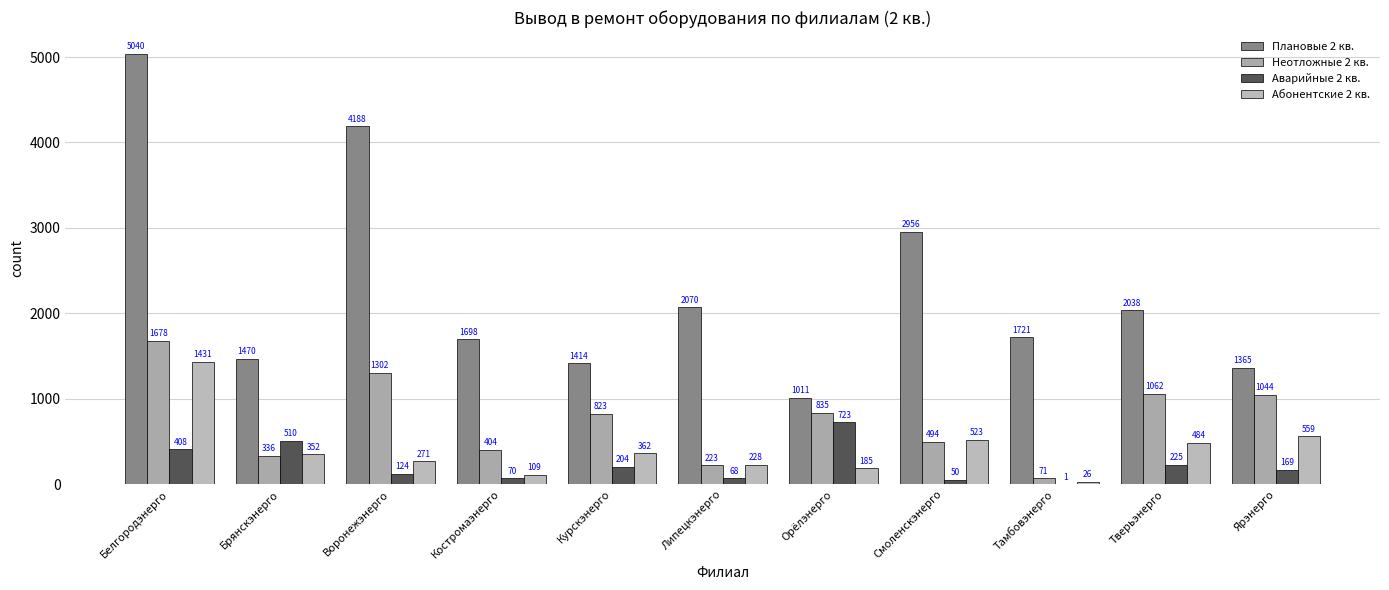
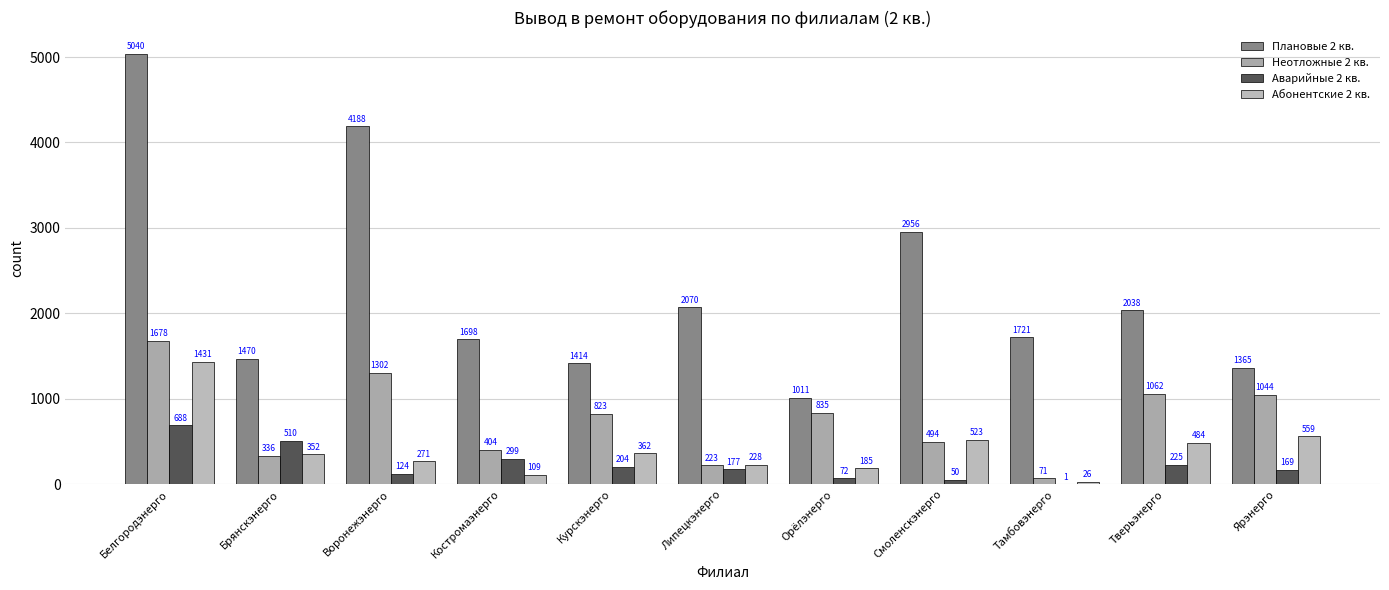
  {
    "Аварийные 2 кв.": {
-     "Белгородэнерго": 408,
+     "Белгородэнерго": 688,
      "Брянскэнерго": 510,
      "Воронежэнерго": 124,
-     "Костромаэнерго": 70,
+     "Костромаэнерго": 299,
      "Курскэнерго": 204,
-     "Липецкэнерго": 68,
-     "Орёлэнерго": 723,
+     "Липецкэнерго": 177,
+     "Орёлэнерго": 72,
      "Смоленскэнерго": 50,
      "Тамбовэнерго": 1,
      "Тверьэнерго": 225,
      "Ярэнерго": 169
    }
  }
